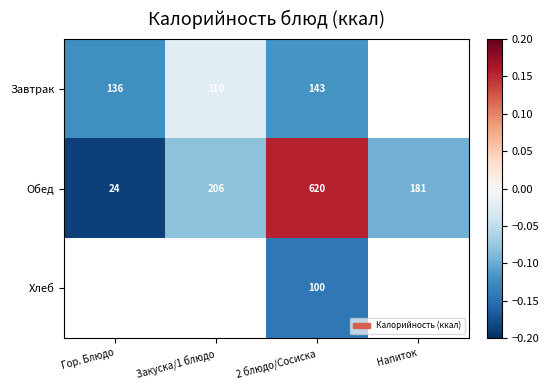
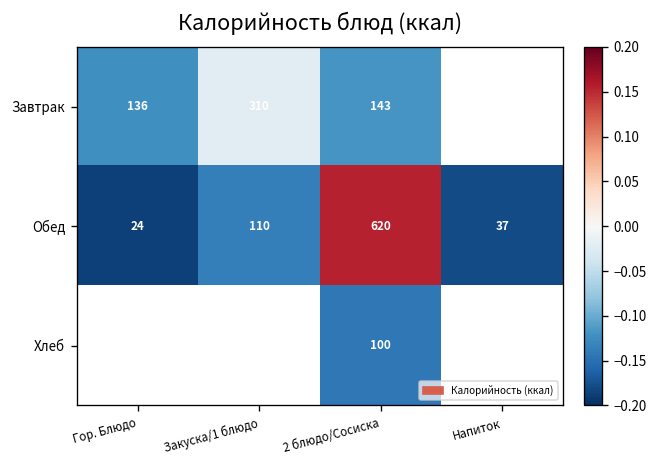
  {
    "Завтрак": {
      "Гор. Блюдо": 136,
      "2 блюдо/Сосиска": 143
    },
    "Обед": {
      "Гор. Блюдо": 24,
-     "Закуска/1 блюдо": 206,
+     "Закуска/1 блюдо": 110,
      "2 блюдо/Сосиска": 620,
-     "Напиток": 181
+     "Напиток": 37
    },
    "Хлеб": {
      "2 блюдо/Сосиска": 100
    }
  }
